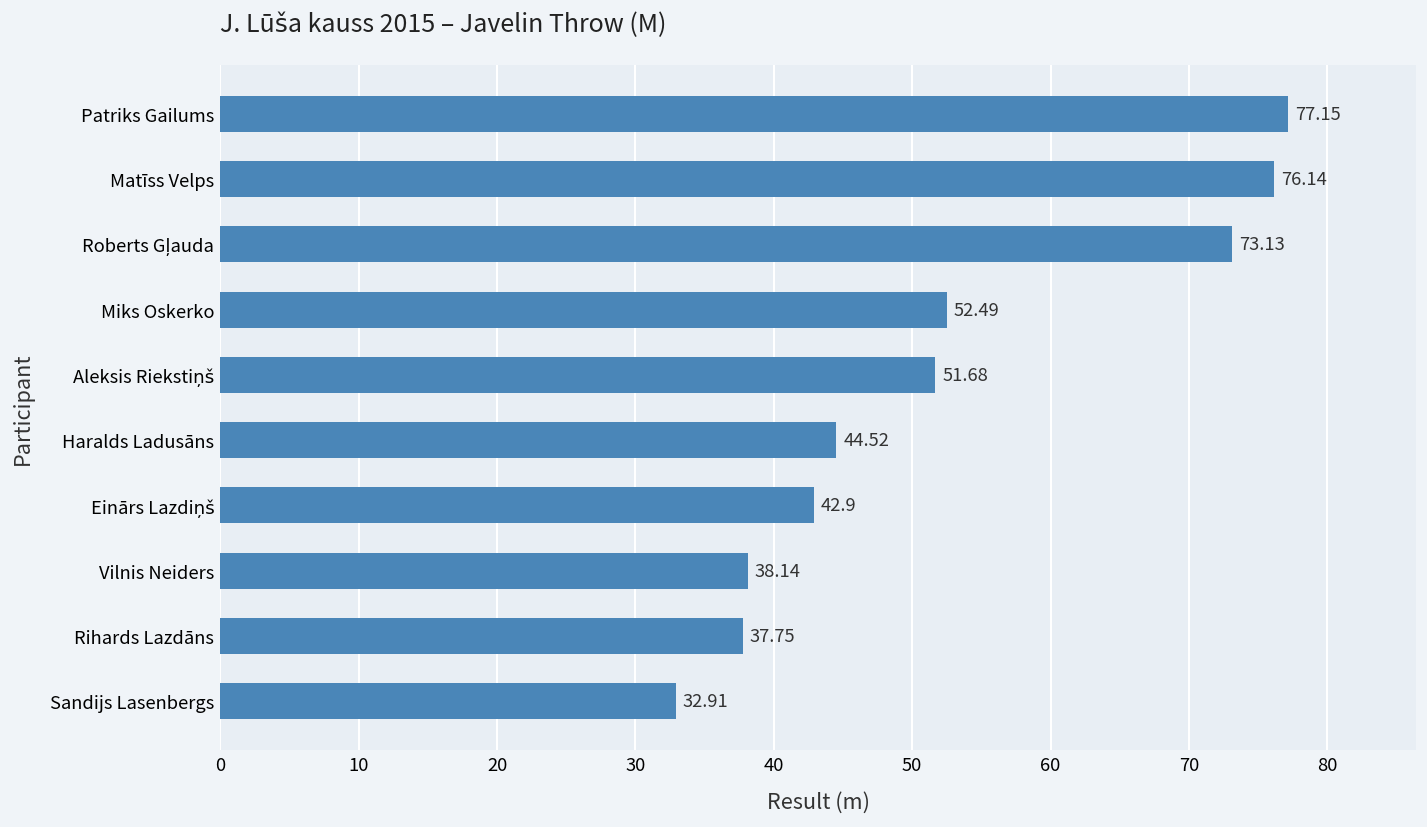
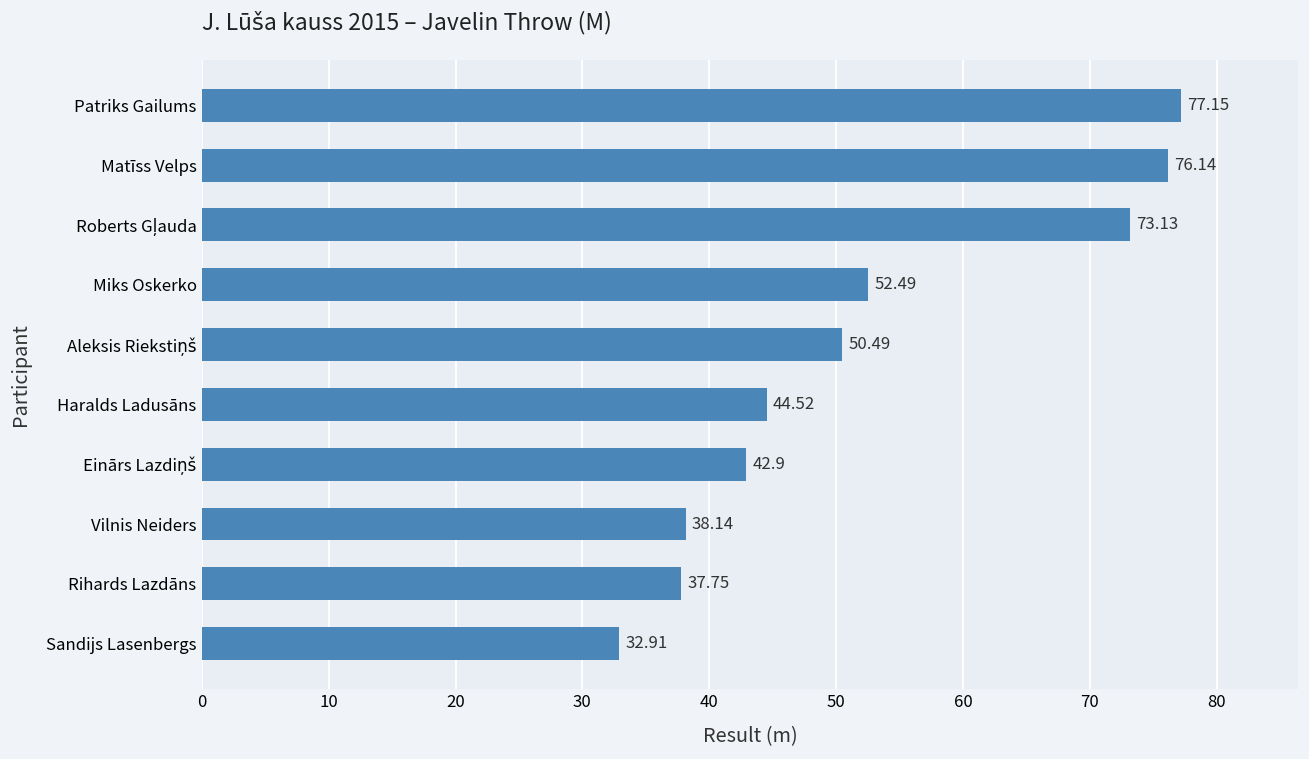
  {
    "Patriks Gailums": 77.15,
    "Matīss Velps": 76.14,
    "Roberts Gļauda": 73.13,
    "Miks Oskerko": 52.49,
-   "Aleksis Riekstiņš": 51.68,
+   "Aleksis Riekstiņš": 50.49,
    "Haralds Ladusāns": 44.52,
    "Einārs Lazdiņš": 42.9,
    "Vilnis Neiders": 38.14,
    "Rihards Lazdāns": 37.75,
    "Sandijs Lasenbergs": 32.91
  }
